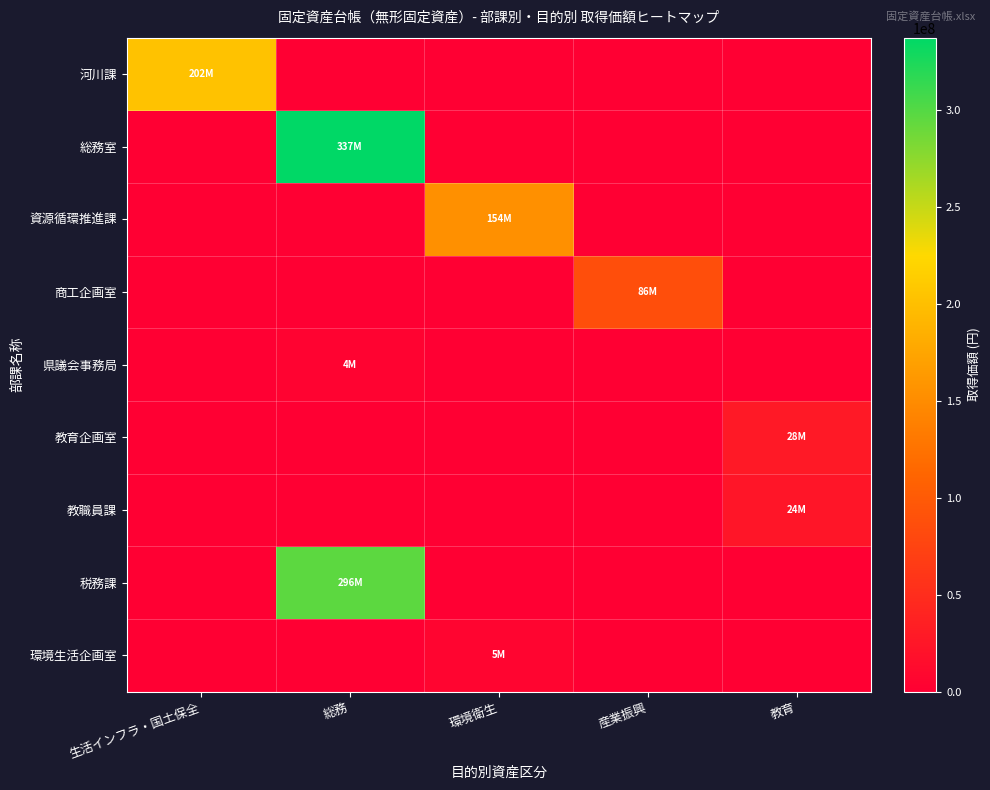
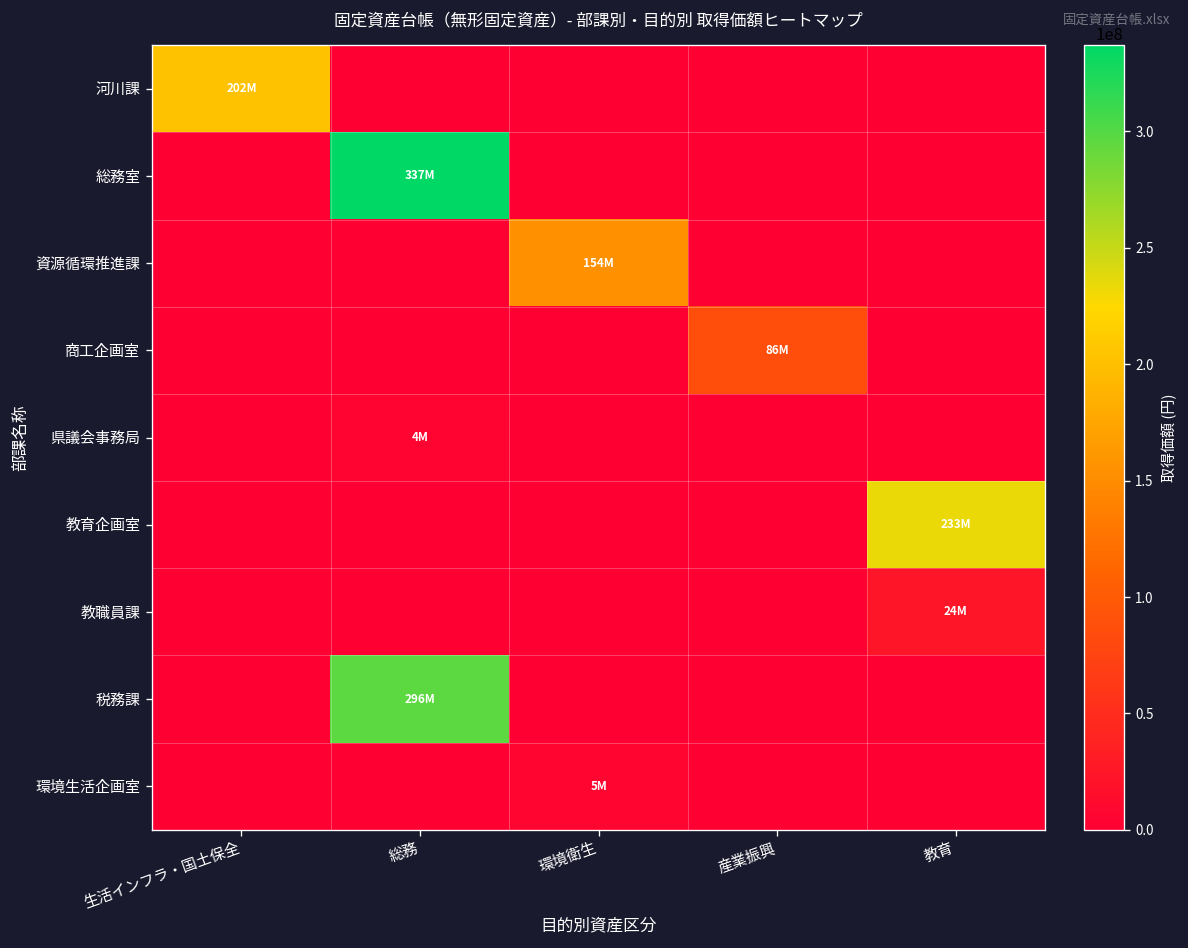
  {
    "河川課": {
      "生活インフラ・国土保全": "202M"
    },
    "総務室": {
      "総務": "337M"
    },
    "資源循環推進課": {
      "環境衛生": "154M"
    },
    "商工企画室": {
      "産業振興": "86M"
    },
    "県議会事務局": {
      "総務": "4M"
    },
    "教育企画室": {
-     "教育": "28M"
+     "教育": "233M"
    },
    "教職員課": {
      "教育": "24M"
    },
    "税務課": {
      "総務": "296M"
    },
    "環境生活企画室": {
      "環境衛生": "5M"
    }
  }
